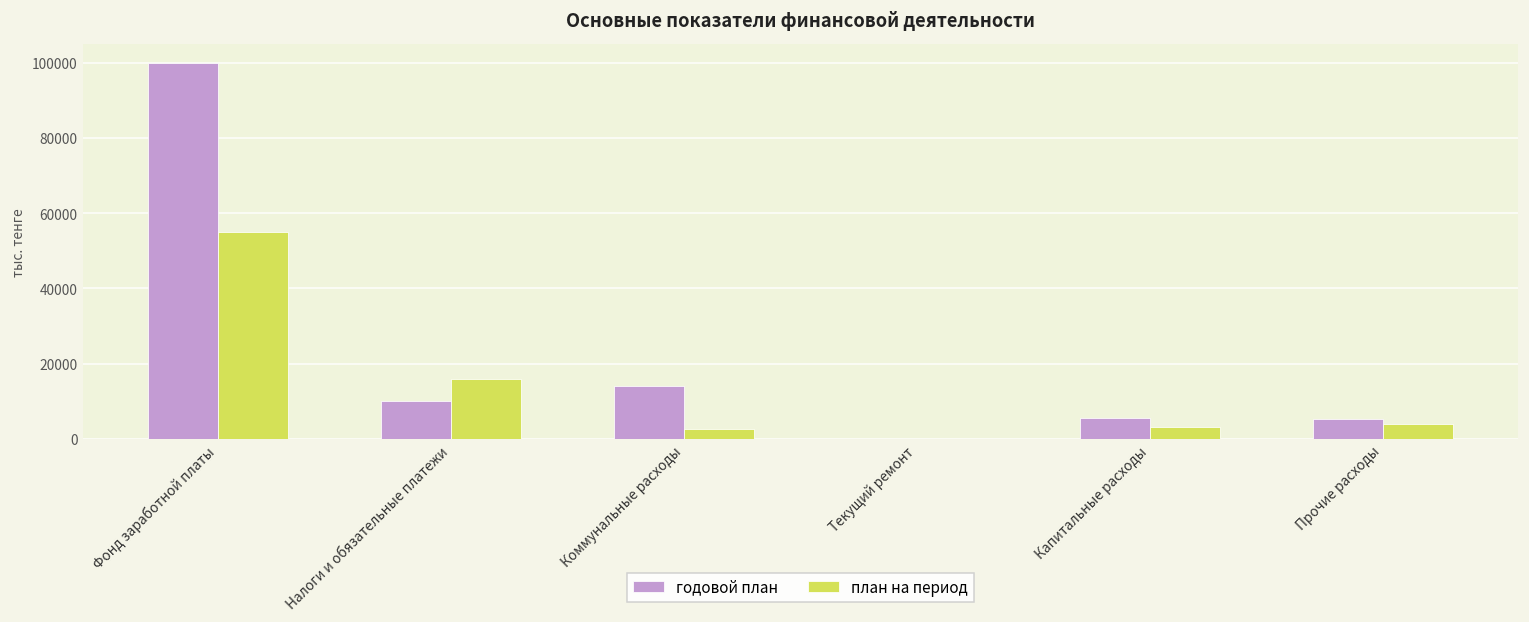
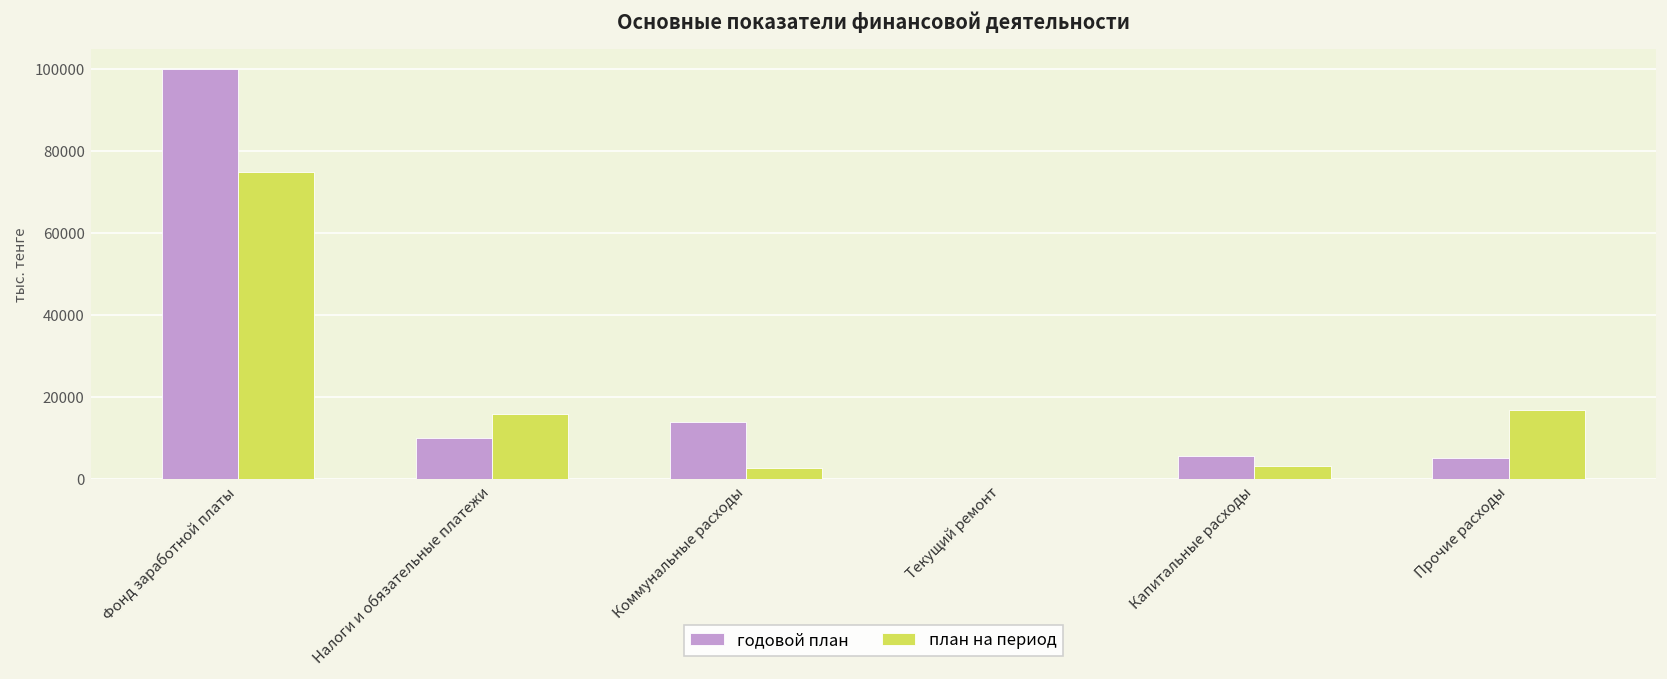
  {
    "годовой план": {
      "Фонд заработной платы": 100000,
      "Налоги и обязательные платежи": 10000,
      "Коммунальные расходы": 14000,
      "Текущий ремонт": 0,
      "Капитальные расходы": 6000,
      "Прочие расходы": 5000
    },
    "план на период": {
-     "Фонд заработной платы": 55000,
+     "Фонд заработной платы": 75000,
      "Налоги и обязательные платежи": 16000,
      "Коммунальные расходы": 3000,
      "Текущий ремонт": 0,
      "Капитальные расходы": 3000,
-     "Прочие расходы": 4000
+     "Прочие расходы": 17000
    }
  }
